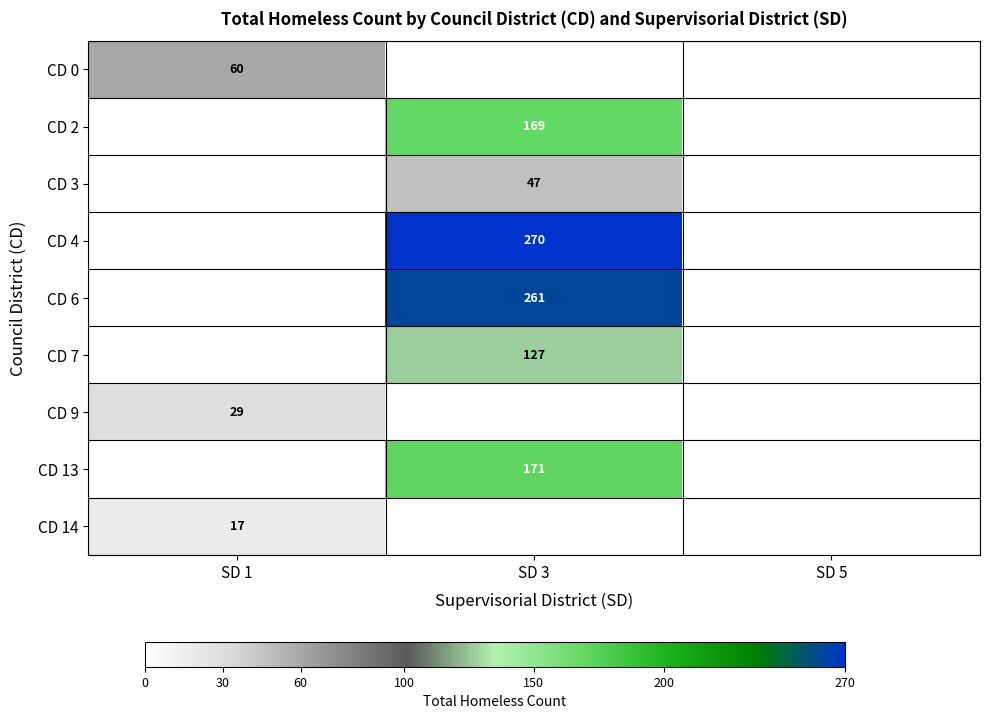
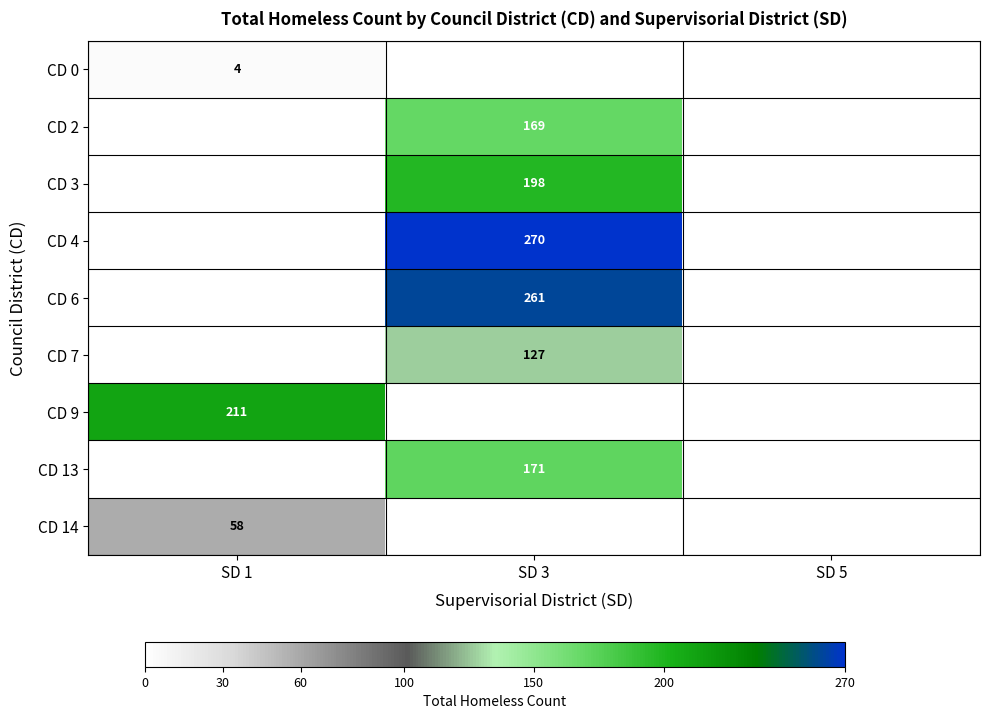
  {
    "CD 0": {
-     "SD 1": 60
+     "SD 1": 4
    },
    "CD 2": {
      "SD 3": 169
    },
    "CD 3": {
-     "SD 3": 47
+     "SD 3": 198
    },
    "CD 4": {
      "SD 3": 270
    },
    "CD 6": {
      "SD 3": 261
    },
    "CD 7": {
      "SD 3": 127
    },
    "CD 9": {
-     "SD 1": 29
+     "SD 1": 211
    },
    "CD 13": {
      "SD 3": 171
    },
    "CD 14": {
-     "SD 1": 17
+     "SD 1": 58
    }
  }
